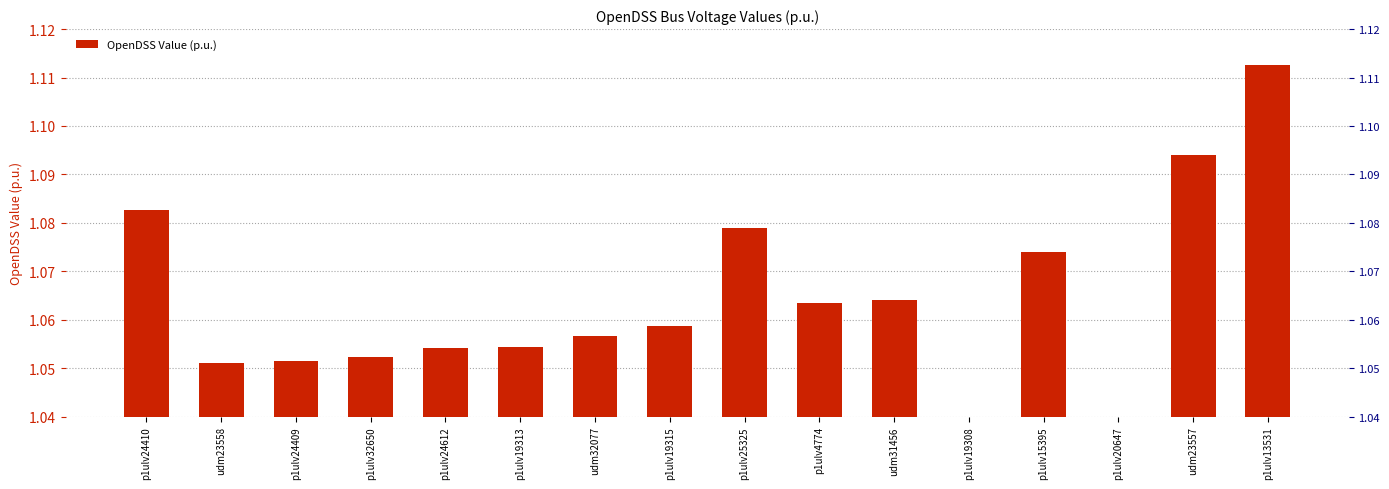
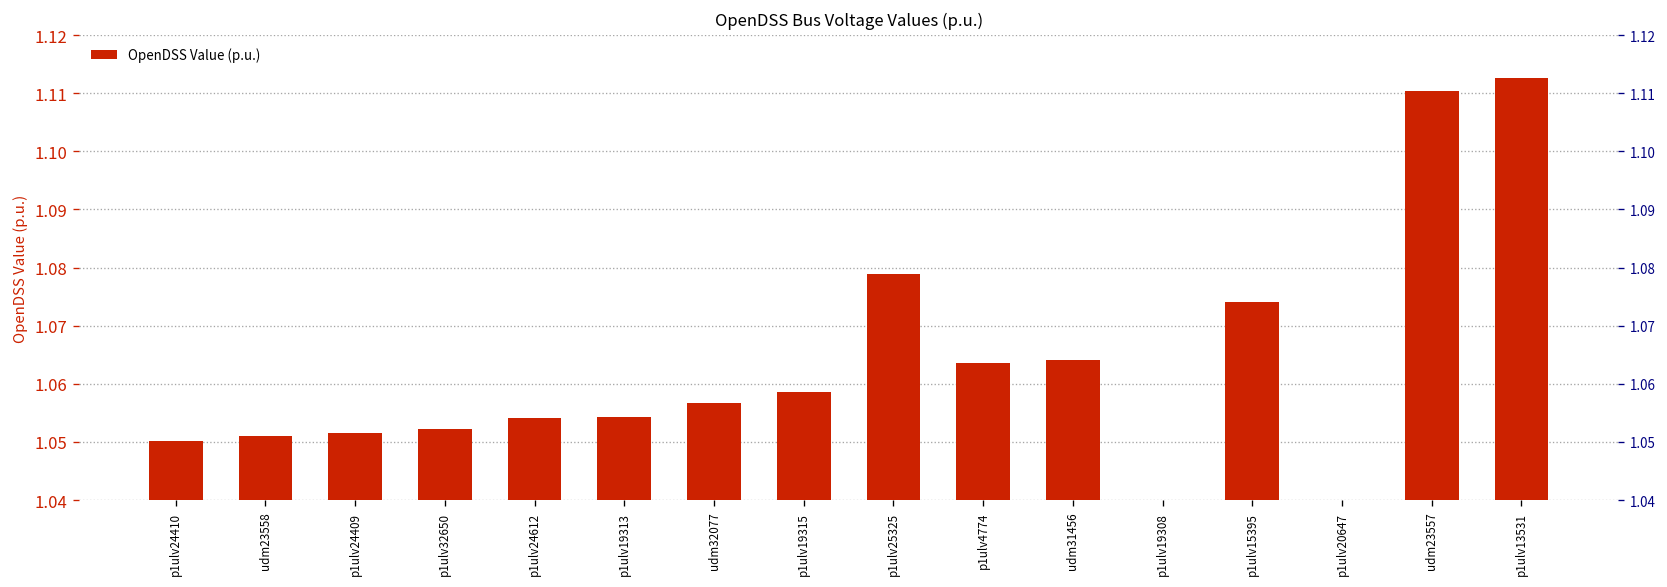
  {
-   "p1ulv24410": 1.083,
+   "p1ulv24410": 1.050,
    "udm23558": 1.051,
    "p1ulv24409": 1.051,
    "p1ulv32650": 1.052,
    "p1ulv24612": 1.054,
    "p1ulv19313": 1.054,
    "udm32077": 1.057,
    "p1ulv19315": 1.059,
    "p1ulv25325": 1.079,
    "p1ulv4774": 1.064,
    "udm31456": 1.064,
    "p1ulv15395": 1.074,
-   "udm23557": 1.094,
+   "udm23557": 1.110,
    "p1ulv13531": 1.113
  }
